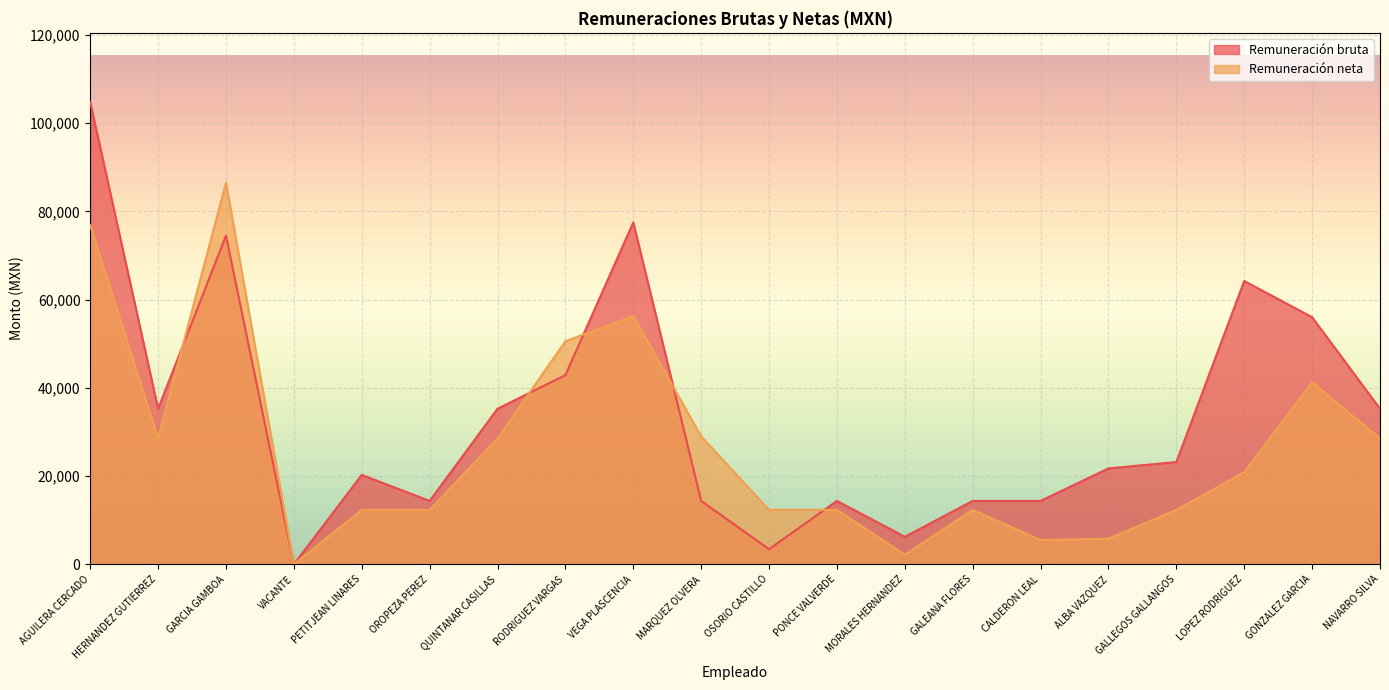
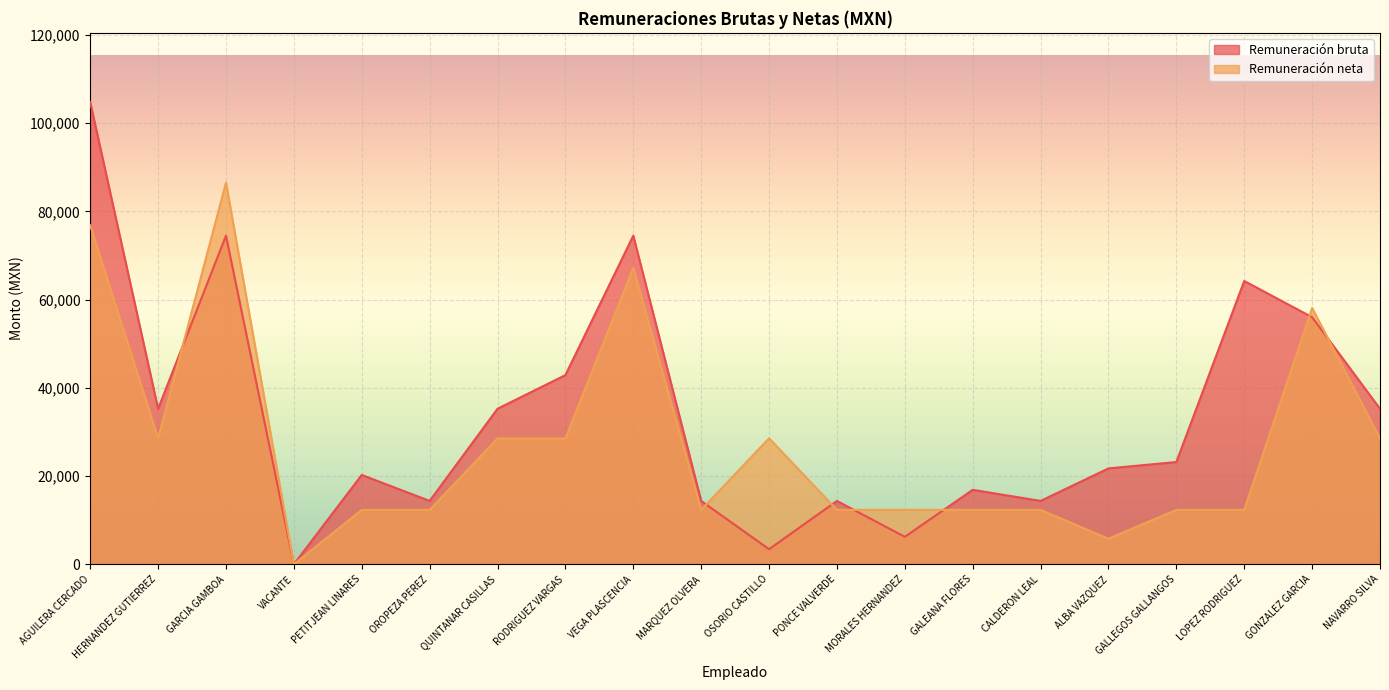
  {
    "Remuneración bruta": {
      "AGUILERA CERCADO": "105,000",
      "HERNANDEZ GUTIERREZ": "35,000",
      "GARCIA GAMBOA": "74,000",
      "PETITJEAN LINARES": "20,000",
      "OROPEZA PEREZ": "14,000",
      "QUINTANAR CASILLAS": "35,000",
      "RODRIGUEZ VARGAS": "43,000",
-     "VEGA PLASCENCIA": "77,000",
+     "VEGA PLASCENCIA": "74,000",
      "MARQUEZ OLVERA": "14,000",
      "OSORIO CASTILLO": "3,000",
      "PONCE VALVERDE": "14,000",
      "MORALES HERNANDEZ": "6,000",
-     "GALEANA FLORES": "14,000",
+     "GALEANA FLORES": "17,000",
      "CALDERON LEAL": "14,000",
      "ALBA VAZQUEZ": "22,000",
      "GALLEGOS GALLANGOS": "23,000",
      "LOPEZ RODRIGUEZ": "64,000",
      "GONZALEZ GARCIA": "56,000",
      "NAVARRO SILVA": "35,000"
    },
    "Remuneración neta": {
      "AGUILERA CERCADO": "77,000",
      "HERNANDEZ GUTIERREZ": "29,000",
      "GARCIA GAMBOA": "86,000",
      "PETITJEAN LINARES": "12,000",
      "OROPEZA PEREZ": "12,000",
      "QUINTANAR CASILLAS": "29,000",
-     "RODRIGUEZ VARGAS": "51,000",
-     "VEGA PLASCENCIA": "56,000",
-     "MARQUEZ OLVERA": "29,000",
-     "OSORIO CASTILLO": "12,000",
+     "RODRIGUEZ VARGAS": "29,000",
+     "VEGA PLASCENCIA": "67,000",
+     "MARQUEZ OLVERA": "12,000",
+     "OSORIO CASTILLO": "29,000",
      "PONCE VALVERDE": "12,000",
-     "MORALES HERNANDEZ": "2,000",
+     "MORALES HERNANDEZ": "12,000",
      "GALEANA FLORES": "12,000",
-     "CALDERON LEAL": "5,000",
+     "CALDERON LEAL": "12,000",
      "ALBA VAZQUEZ": "6,000",
      "GALLEGOS GALLANGOS": "12,000",
-     "LOPEZ RODRIGUEZ": "21,000",
-     "GONZALEZ GARCIA": "41,000",
+     "LOPEZ RODRIGUEZ": "12,000",
+     "GONZALEZ GARCIA": "58,000",
      "NAVARRO SILVA": "29,000"
    }
  }
